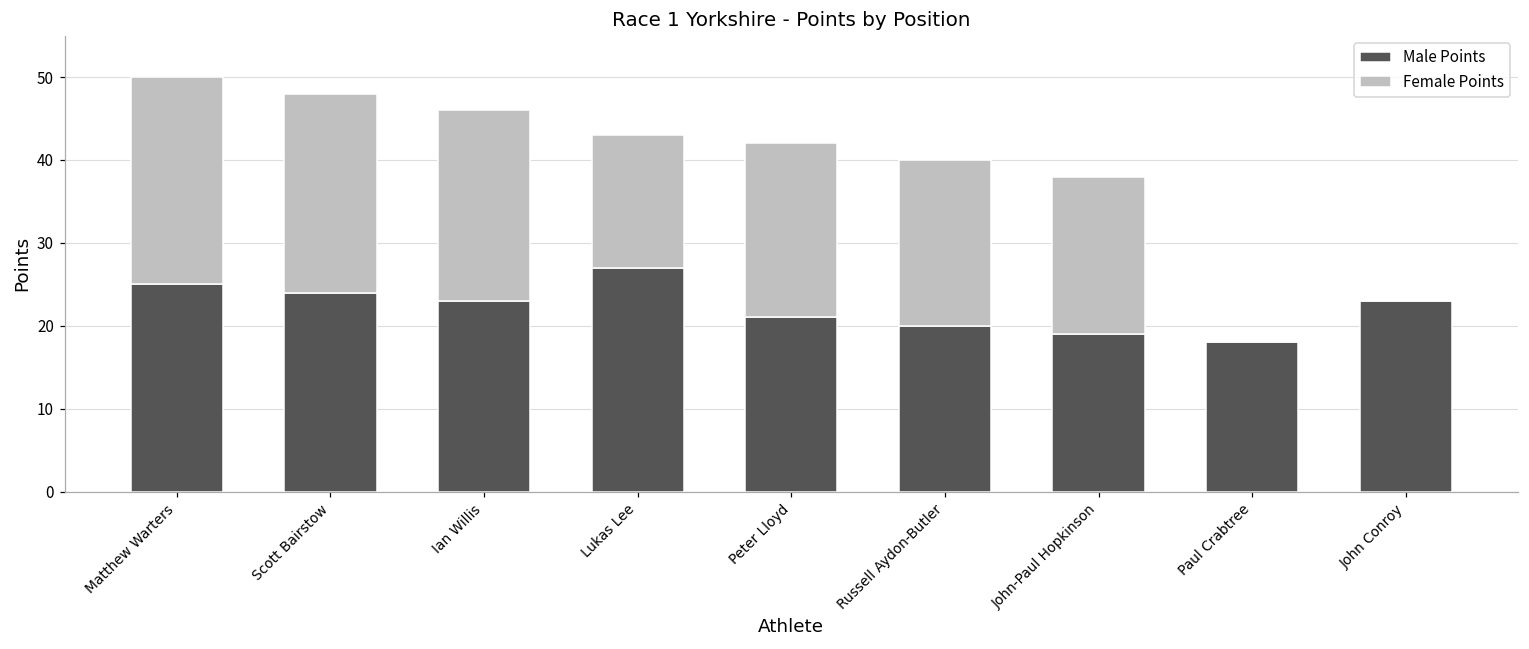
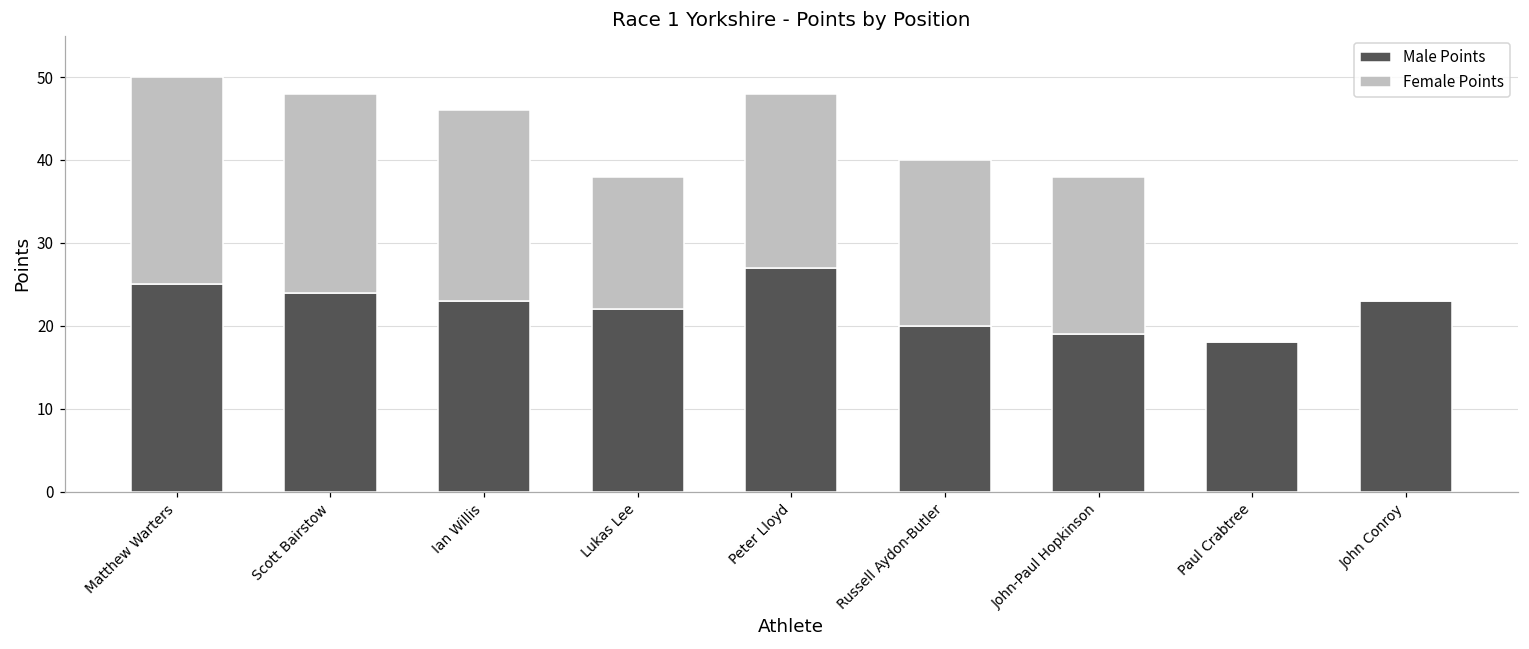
  {
    "Male Points": {
      "Matthew Warters": 25,
      "Scott Bairstow": 24,
      "Ian Willis": 23,
-     "Lukas Lee": 27,
-     "Peter Lloyd": 21,
+     "Lukas Lee": 22,
+     "Peter Lloyd": 27,
      "Russell Aydon-Butler": 20,
      "John-Paul Hopkinson": 19,
      "Paul Crabtree": 18,
      "John Conroy": 23
    },
    "Female Points": {
      "Matthew Warters": 25,
      "Scott Bairstow": 24,
      "Ian Willis": 23,
      "Lukas Lee": 16,
      "Peter Lloyd": 21,
      "Russell Aydon-Butler": 20,
      "John-Paul Hopkinson": 19,
      "Paul Crabtree": 0,
      "John Conroy": 0
    }
  }
